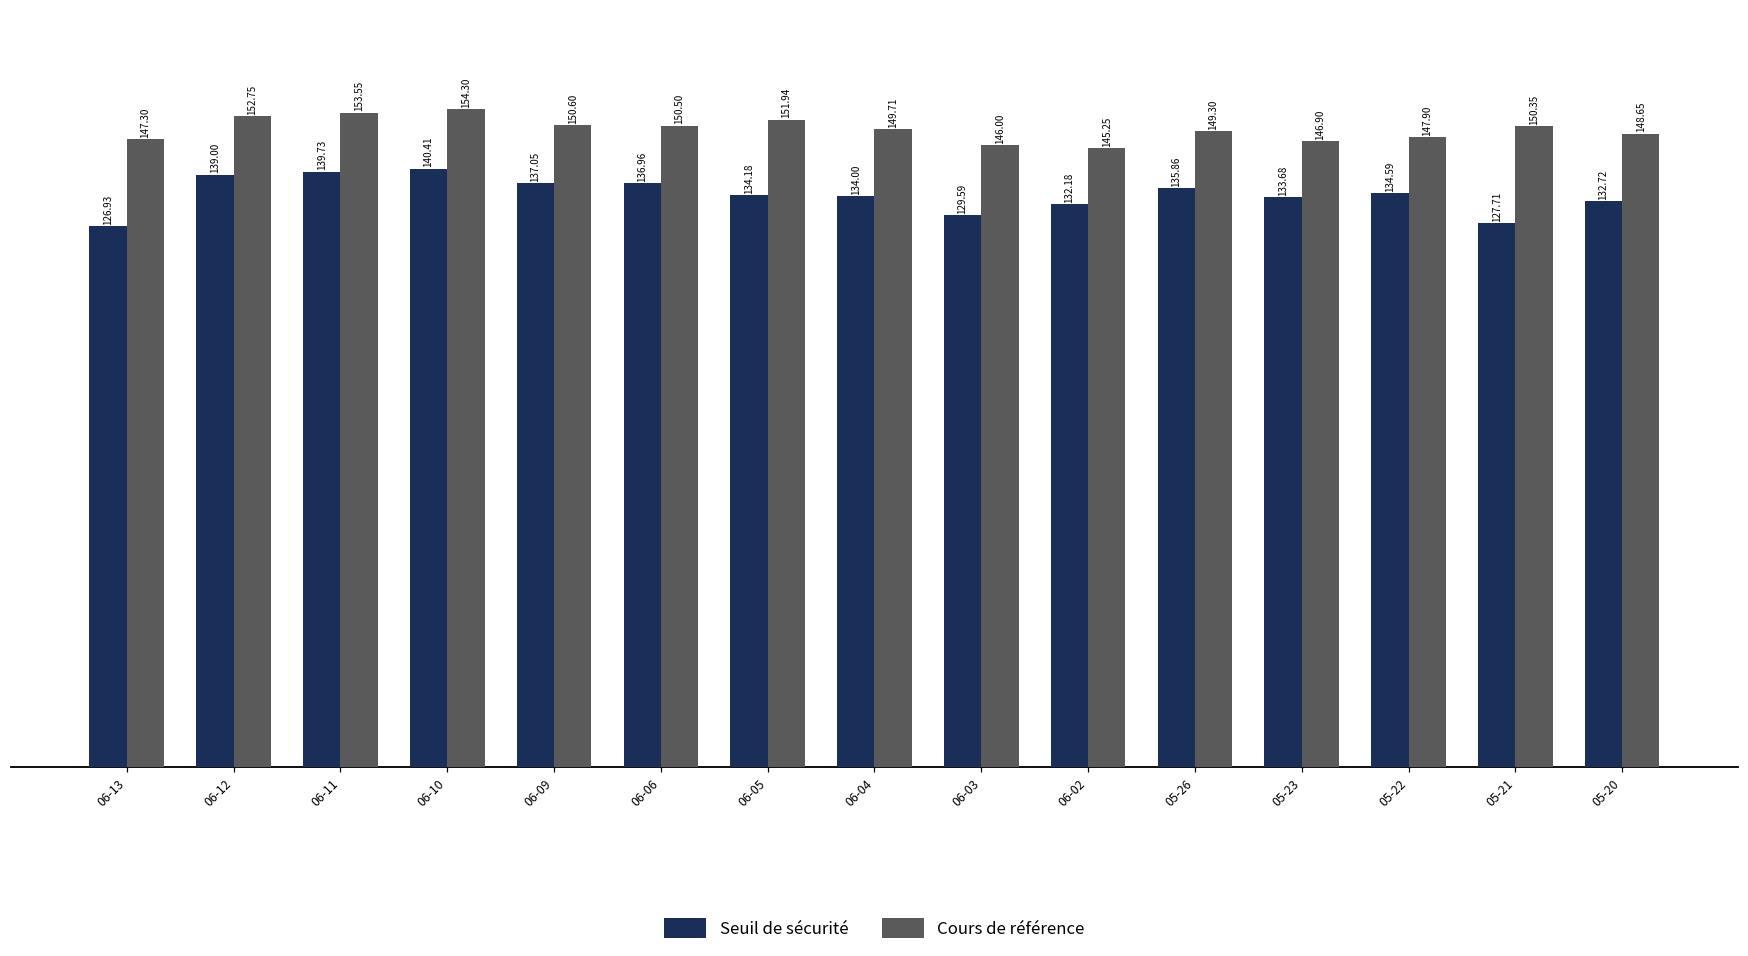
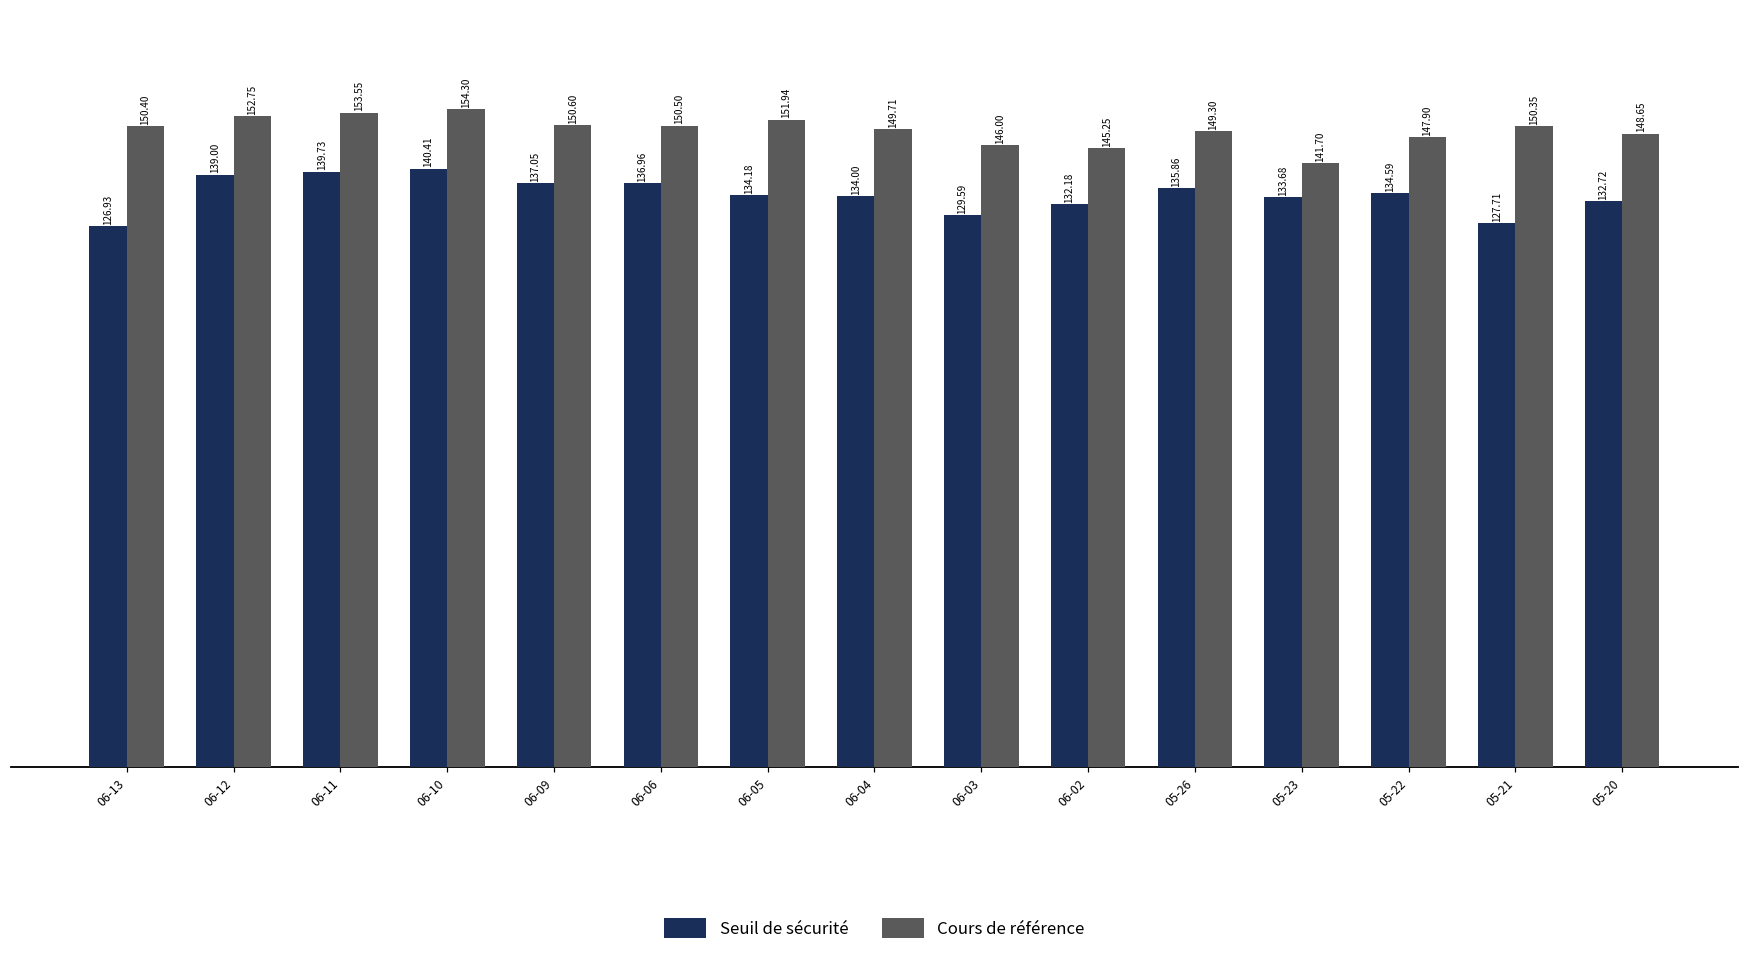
  {
    "Seuil de sécurité": {
      "06-13": 126.93,
      "06-12": 139.00,
      "06-11": 139.73,
      "06-10": 140.41,
      "06-09": 137.05,
      "06-06": 136.96,
      "06-05": 134.18,
      "06-04": 134.00,
      "06-03": 129.59,
      "06-02": 132.18,
      "05-26": 135.86,
      "05-23": 133.68,
      "05-22": 134.59,
      "05-21": 127.71,
      "05-20": 132.72
    },
    "Cours de référence": {
-     "06-13": 147.30,
+     "06-13": 150.40,
      "06-12": 152.75,
      "06-11": 153.55,
      "06-10": 154.30,
      "06-09": 150.60,
      "06-06": 150.50,
      "06-05": 151.94,
      "06-04": 149.71,
      "06-03": 146.00,
      "06-02": 145.25,
      "05-26": 149.30,
-     "05-23": 146.90,
+     "05-23": 141.70,
      "05-22": 147.90,
      "05-21": 150.35,
      "05-20": 148.65
    }
  }
